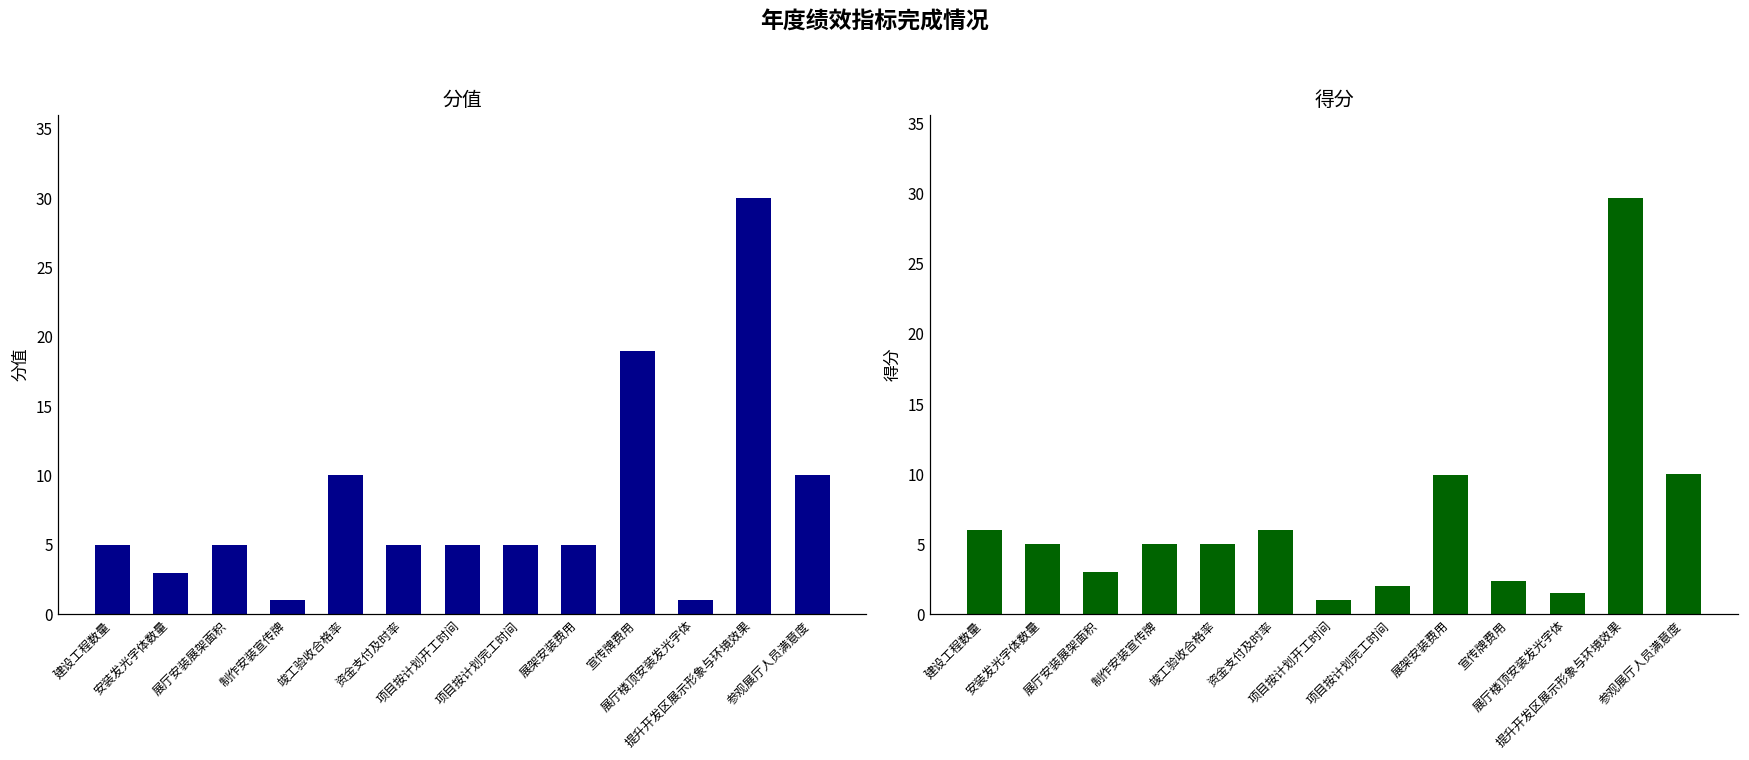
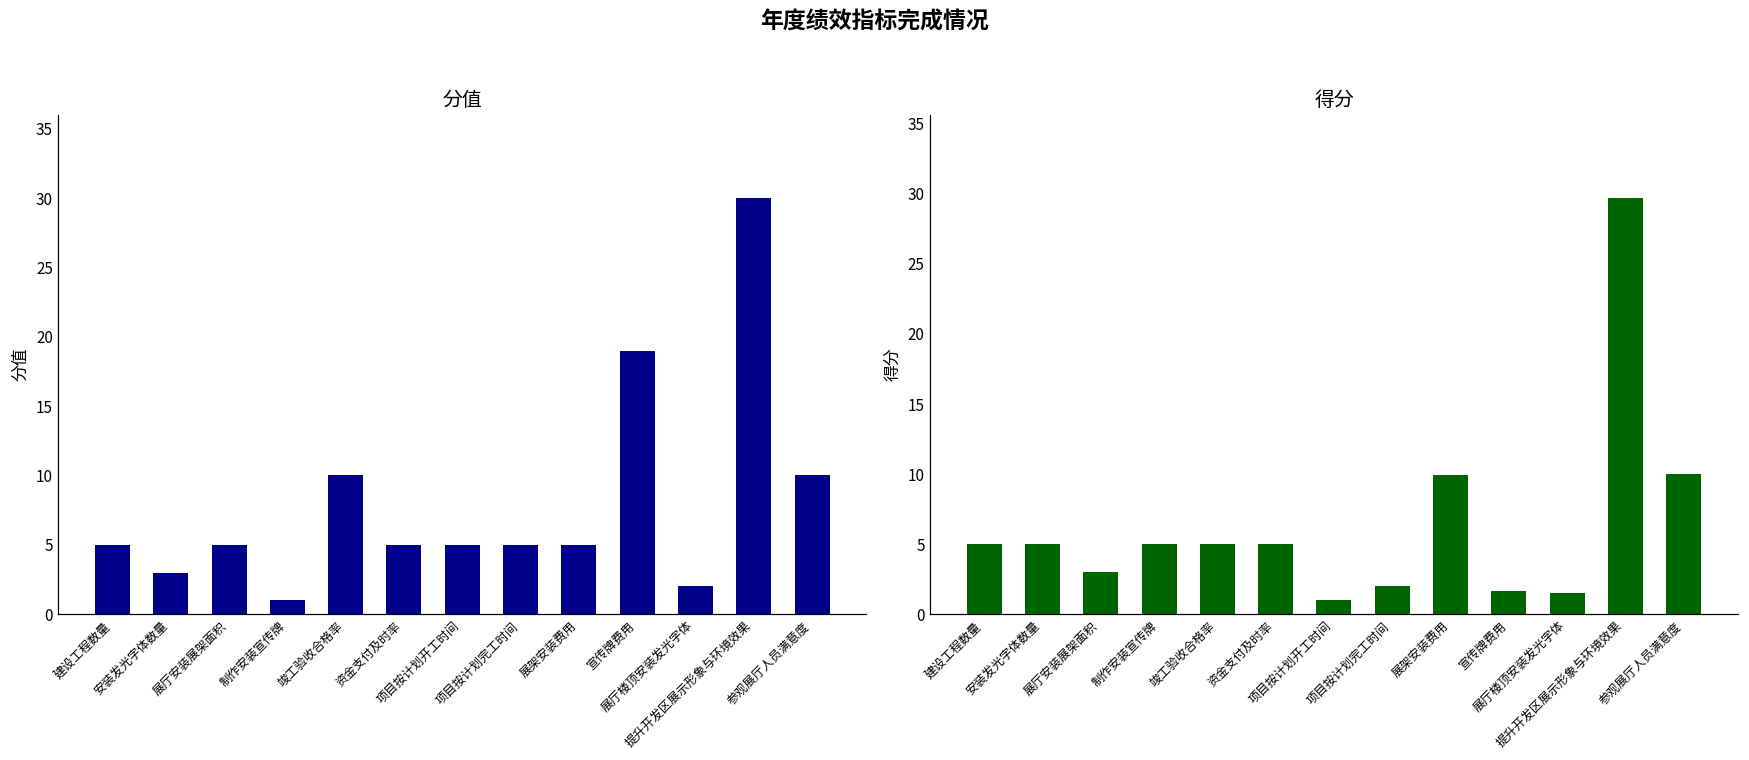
  {
    "分值": {
      "建设工程数量": 5,
      "安装发光字体数量": 3,
      "展厅安装展架面积": 5,
      "制作安装宣传牌": 1,
      "竣工验收合格率": 10,
      "资金支付及时率": 5,
      "项目按计划开工时间": 5,
      "项目按计划完工时间": 5,
      "展架安装费用": 5,
      "宣传牌费用": 19,
-     "展厅楼顶安装发光字体": 1,
+     "展厅楼顶安装发光字体": 2,
      "提升开发区展示形象与环境效果": 30,
      "参观展厅人员满意度": 10
    },
    "得分": {
-     "建设工程数量": 6,
+     "建设工程数量": 5,
      "安装发光字体数量": 5.0,
      "展厅安装展架面积": 3.0,
      "制作安装宣传牌": 5.0,
      "竣工验收合格率": 5.0,
-     "资金支付及时率": 6,
+     "资金支付及时率": 5,
      "项目按计划开工时间": 1.0,
      "项目按计划完工时间": 2.0,
      "展架安装费用": 9.9,
-     "宣传牌费用": 2.4,
+     "宣传牌费用": 1.7,
      "展厅楼顶安装发光字体": 1.5,
      "提升开发区展示形象与环境效果": 29.7,
      "参观展厅人员满意度": 10.0
    }
  }
